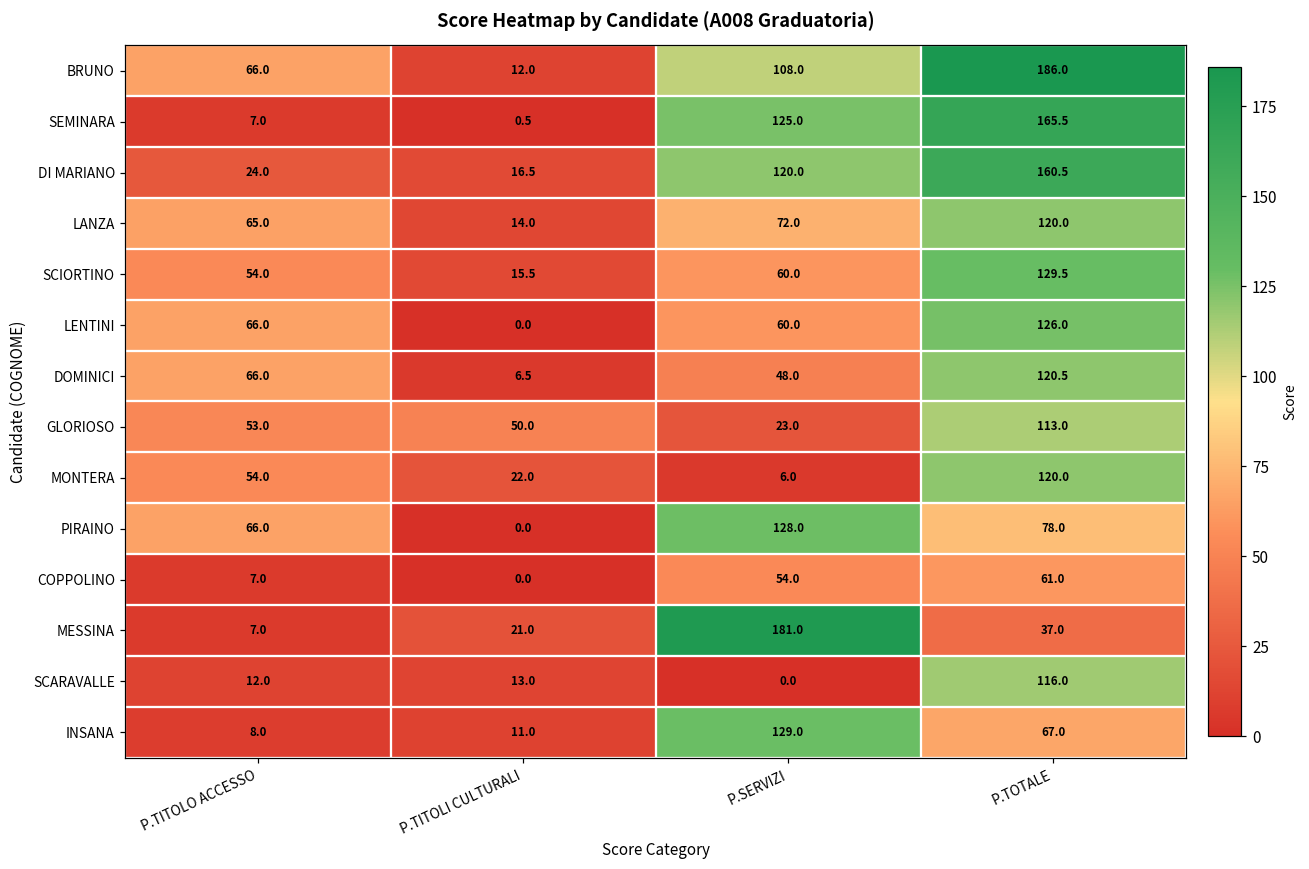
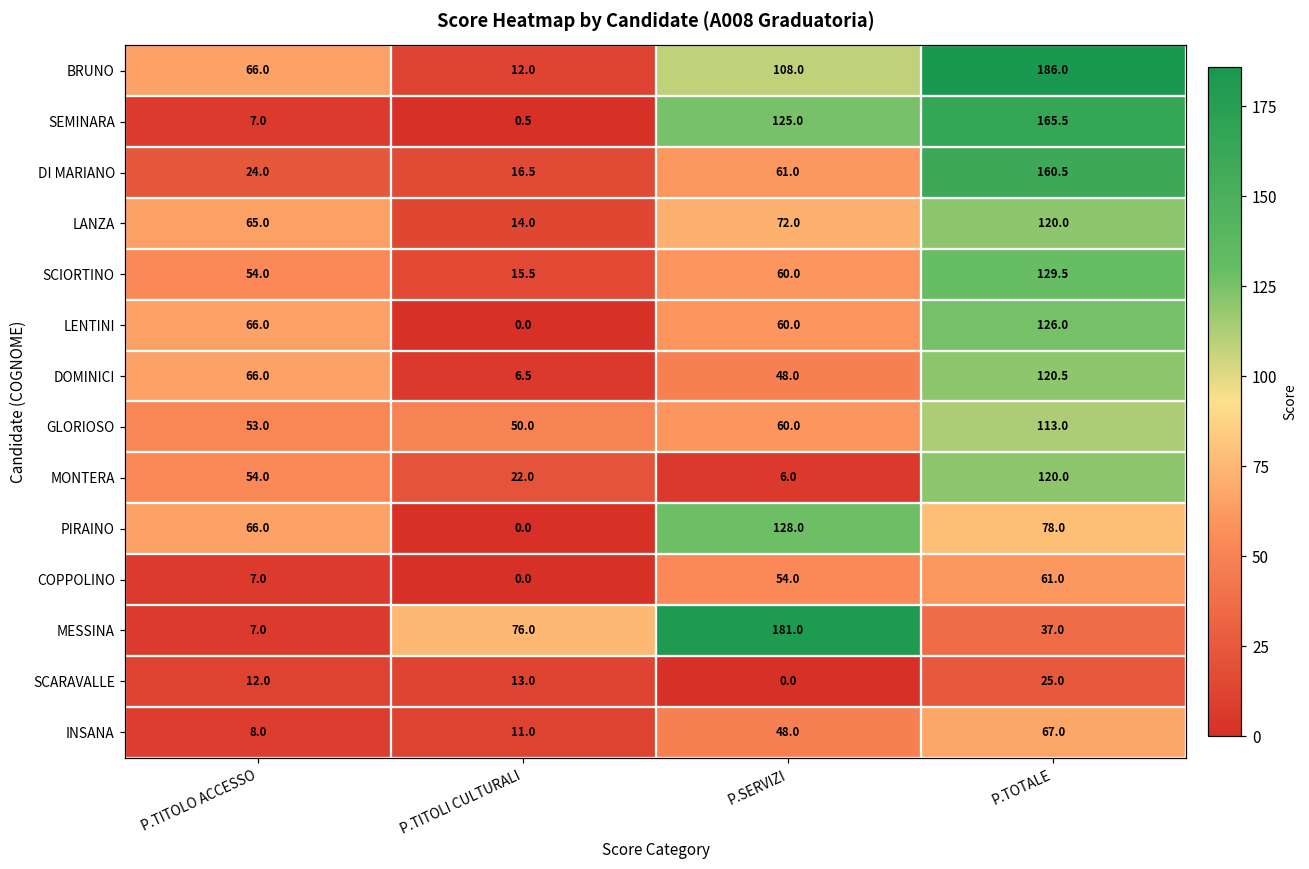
  {
    "BRUNO": {
      "P.TITOLO ACCESSO": 66.0,
      "P.TITOLI CULTURALI": 12.0,
      "P.SERVIZI": 108.0,
      "P.TOTALE": 186.0
    },
    "SEMINARA": {
      "P.TITOLO ACCESSO": 7.0,
      "P.TITOLI CULTURALI": 0.5,
      "P.SERVIZI": 125.0,
      "P.TOTALE": 165.5
    },
    "DI MARIANO": {
      "P.TITOLO ACCESSO": 24.0,
      "P.TITOLI CULTURALI": 16.5,
-     "P.SERVIZI": 120.0,
+     "P.SERVIZI": 61.0,
      "P.TOTALE": 160.5
    },
    "LANZA": {
      "P.TITOLO ACCESSO": 65.0,
      "P.TITOLI CULTURALI": 14.0,
      "P.SERVIZI": 72.0,
      "P.TOTALE": 120.0
    },
    "SCIORTINO": {
      "P.TITOLO ACCESSO": 54.0,
      "P.TITOLI CULTURALI": 15.5,
      "P.SERVIZI": 60.0,
      "P.TOTALE": 129.5
    },
    "LENTINI": {
      "P.TITOLO ACCESSO": 66.0,
      "P.TITOLI CULTURALI": 0.0,
      "P.SERVIZI": 60.0,
      "P.TOTALE": 126.0
    },
    "DOMINICI": {
      "P.TITOLO ACCESSO": 66.0,
      "P.TITOLI CULTURALI": 6.5,
      "P.SERVIZI": 48.0,
      "P.TOTALE": 120.5
    },
    "GLORIOSO": {
      "P.TITOLO ACCESSO": 53.0,
      "P.TITOLI CULTURALI": 50.0,
-     "P.SERVIZI": 23.0,
+     "P.SERVIZI": 60.0,
      "P.TOTALE": 113.0
    },
    "MONTERA": {
      "P.TITOLO ACCESSO": 54.0,
      "P.TITOLI CULTURALI": 22.0,
      "P.SERVIZI": 6.0,
      "P.TOTALE": 120.0
    },
    "PIRAINO": {
      "P.TITOLO ACCESSO": 66.0,
      "P.TITOLI CULTURALI": 0.0,
      "P.SERVIZI": 128.0,
      "P.TOTALE": 78.0
    },
    "COPPOLINO": {
      "P.TITOLO ACCESSO": 7.0,
      "P.TITOLI CULTURALI": 0.0,
      "P.SERVIZI": 54.0,
      "P.TOTALE": 61.0
    },
    "MESSINA": {
      "P.TITOLO ACCESSO": 7.0,
-     "P.TITOLI CULTURALI": 21.0,
+     "P.TITOLI CULTURALI": 76.0,
      "P.SERVIZI": 181.0,
      "P.TOTALE": 37.0
    },
    "SCARAVALLE": {
      "P.TITOLO ACCESSO": 12.0,
      "P.TITOLI CULTURALI": 13.0,
      "P.SERVIZI": 0.0,
-     "P.TOTALE": 116.0
+     "P.TOTALE": 25.0
    },
    "INSANA": {
      "P.TITOLO ACCESSO": 8.0,
      "P.TITOLI CULTURALI": 11.0,
-     "P.SERVIZI": 129.0,
+     "P.SERVIZI": 48.0,
      "P.TOTALE": 67.0
    }
  }
